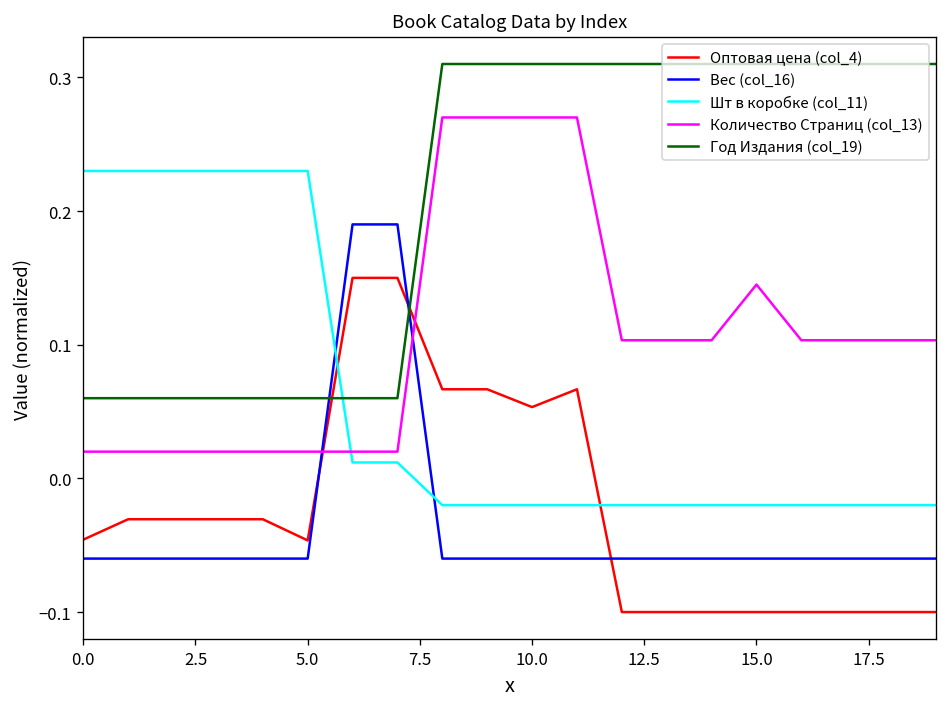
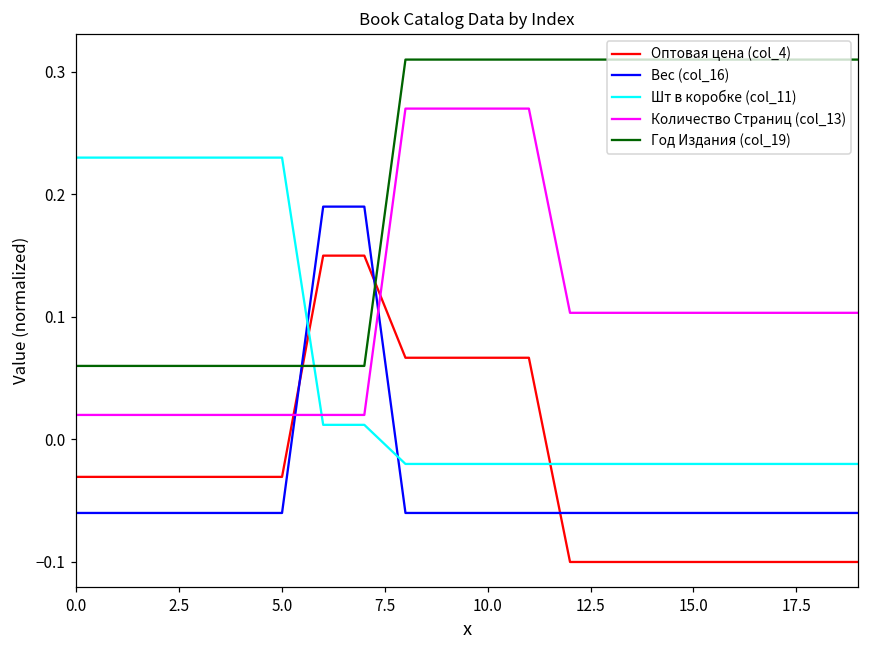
  {
    "Оптовая цена (col_4)": {
-     "0.0": -0.046,
-     "5.0": -0.046,
-     "10.0": 0.053,
+     "0.0": -0.031,
+     "5.0": -0.031,
+     "10.0": 0.067,
      "15.0": -0.100
    },
    "Вес (col_16)": {
      "0.0": -0.060,
      "5.0": -0.060,
      "10.0": -0.060,
      "15.0": -0.060
    },
    "Шт в коробке (col_11)": {
      "0.0": 0.230,
      "5.0": 0.230,
      "10.0": -0.020,
      "15.0": -0.020
    },
    "Количество Страниц (col_13)": {
      "0.0": 0.020,
      "5.0": 0.020,
      "10.0": 0.270,
-     "15.0": 0.145
+     "15.0": 0.103
    },
    "Год Издания (col_19)": {
      "0.0": 0.060,
      "5.0": 0.060,
      "10.0": 0.310
    }
  }
